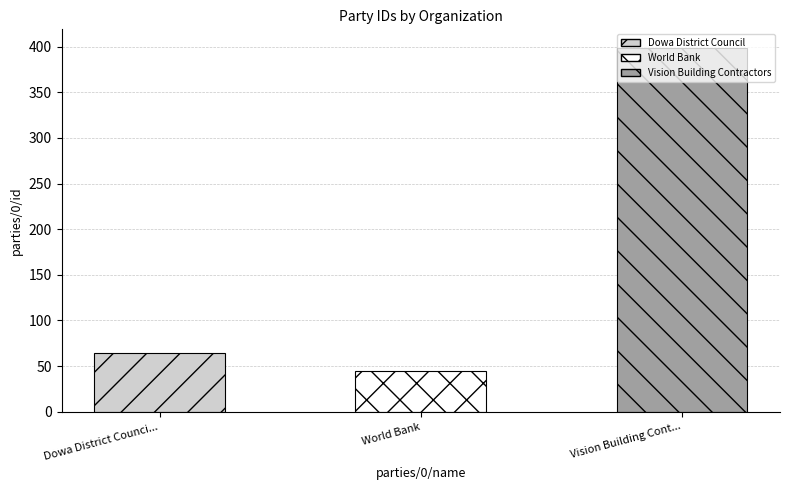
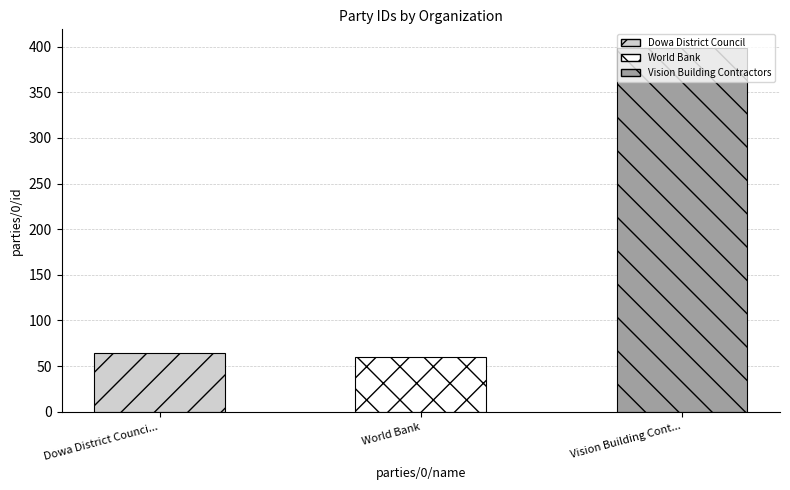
  {
    "Dowa District Counci...": 60,
-   "World Bank": 50
+   "World Bank": 60
  }
